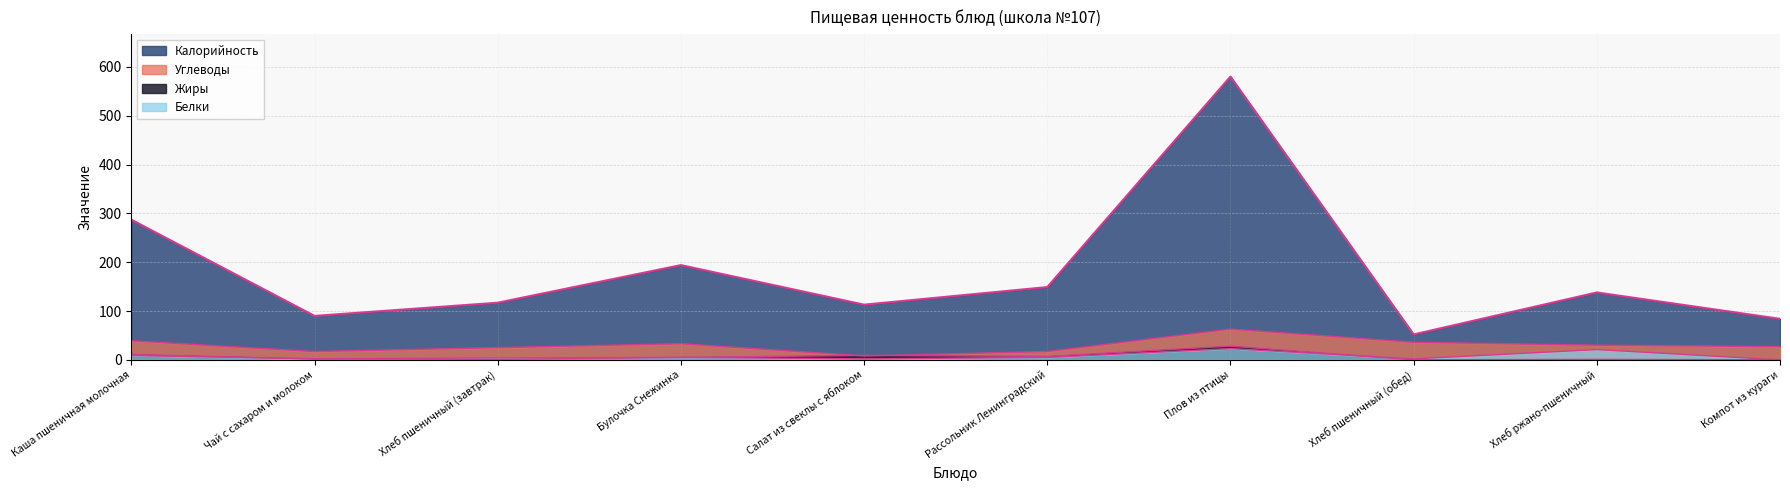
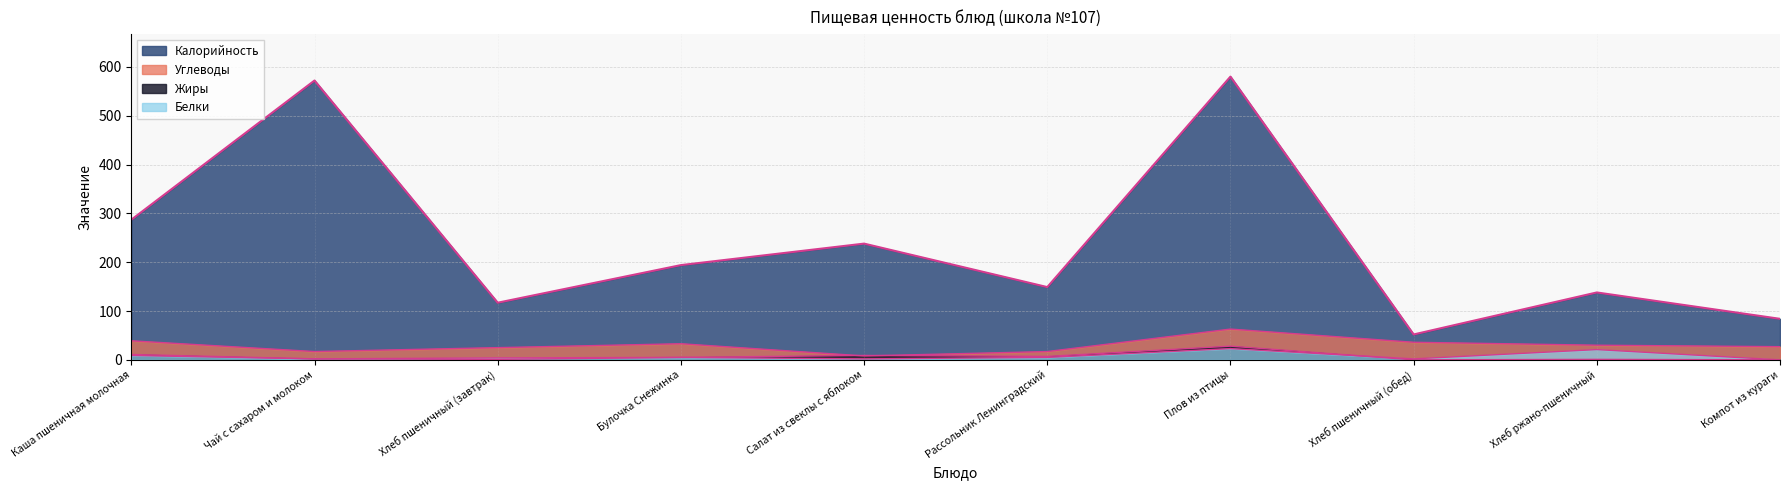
  {
    "Калорийность": {
      "Каша пшеничная молочная": 290,
-     "Чай с сахаром и молоком": 90,
+     "Чай с сахаром и молоком": 570,
      "Хлеб пшеничный (завтрак)": 120,
      "Булочка Снежинка": 190,
-     "Салат из свеклы с яблоком": 110,
+     "Салат из свеклы с яблоком": 240,
      "Рассольник Ленинградский": 150,
      "Плов из птицы": 580,
      "Хлеб пшеничный (обед)": 50,
      "Хлеб ржано-пшеничный": 140,
      "Компот из кураги": 80
    },
    "Углеводы": {
      "Каша пшеничная молочная": 40,
      "Чай с сахаром и молоком": 20,
      "Хлеб пшеничный (завтрак)": 30,
      "Булочка Снежинка": 30,
      "Рассольник Ленинградский": 20,
      "Плов из птицы": 60,
      "Хлеб пшеничный (обед)": 40,
      "Хлеб ржано-пшеничный": 30,
      "Компот из кураги": 30
    },
    "Жиры": {
      "Хлеб ржано-пшеничный": 0
    },
    "Белки": {
      "Салат из свеклы с яблоком": 0,
      "Хлеб ржано-пшеничный": 20
    }
  }
